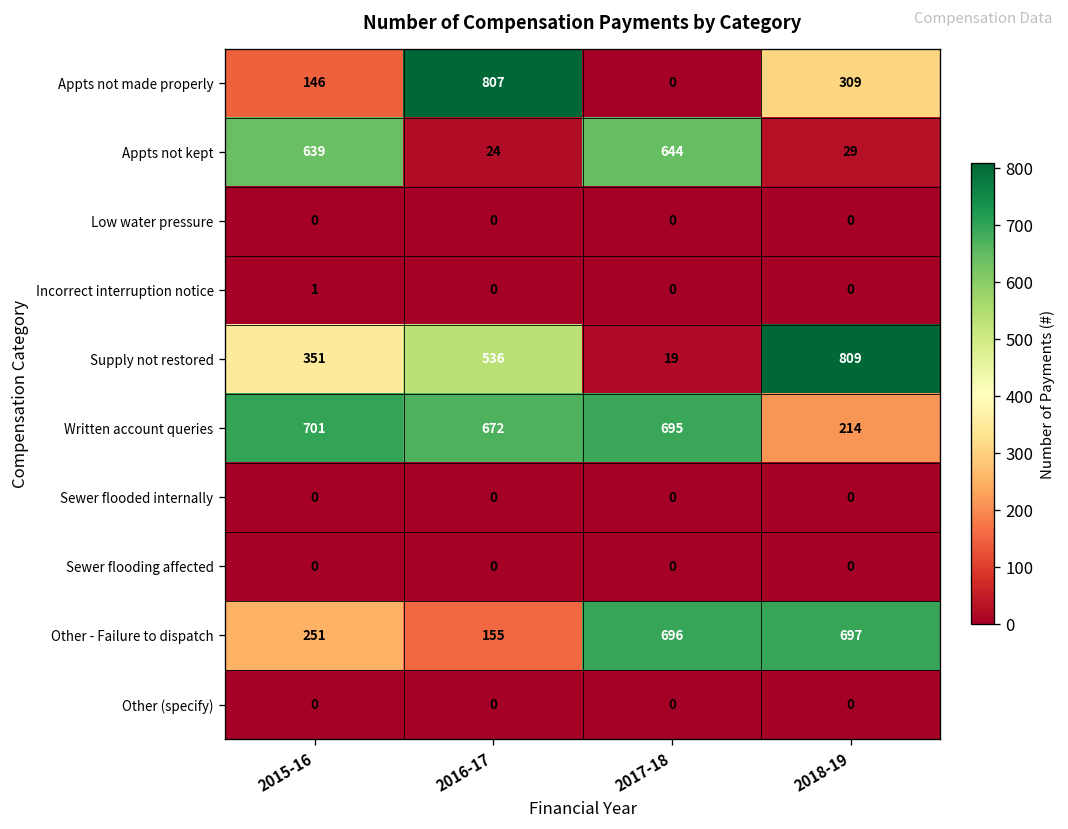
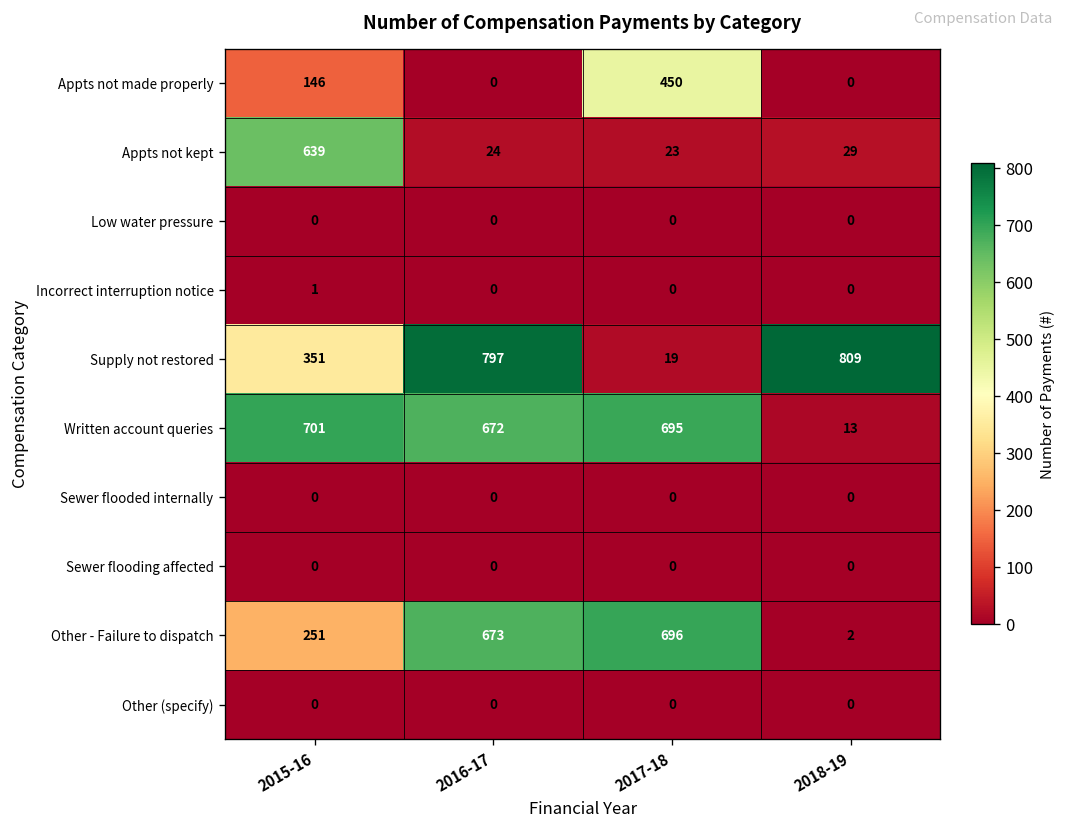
  {
    "Appts not made properly": {
      "2015-16": 146,
-     "2016-17": 807,
-     "2017-18": 0,
-     "2018-19": 309
+     "2016-17": 0,
+     "2017-18": 450,
+     "2018-19": 0
    },
    "Appts not kept": {
      "2015-16": 639,
      "2016-17": 24,
-     "2017-18": 644,
+     "2017-18": 23,
      "2018-19": 29
    },
    "Low water pressure": {
      "2015-16": 0,
      "2016-17": 0,
      "2017-18": 0,
      "2018-19": 0
    },
    "Incorrect interruption notice": {
      "2015-16": 1,
      "2016-17": 0,
      "2017-18": 0,
      "2018-19": 0
    },
    "Supply not restored": {
      "2015-16": 351,
-     "2016-17": 536,
+     "2016-17": 797,
      "2017-18": 19,
      "2018-19": 809
    },
    "Written account queries": {
      "2015-16": 701,
      "2016-17": 672,
      "2017-18": 695,
-     "2018-19": 214
+     "2018-19": 13
    },
    "Sewer flooded internally": {
      "2015-16": 0,
      "2016-17": 0,
      "2017-18": 0,
      "2018-19": 0
    },
    "Sewer flooding affected": {
      "2015-16": 0,
      "2016-17": 0,
      "2017-18": 0,
      "2018-19": 0
    },
    "Other - Failure to dispatch": {
      "2015-16": 251,
-     "2016-17": 155,
+     "2016-17": 673,
      "2017-18": 696,
-     "2018-19": 697
+     "2018-19": 2
    },
    "Other (specify)": {
      "2015-16": 0,
      "2016-17": 0,
      "2017-18": 0,
      "2018-19": 0
    }
  }
